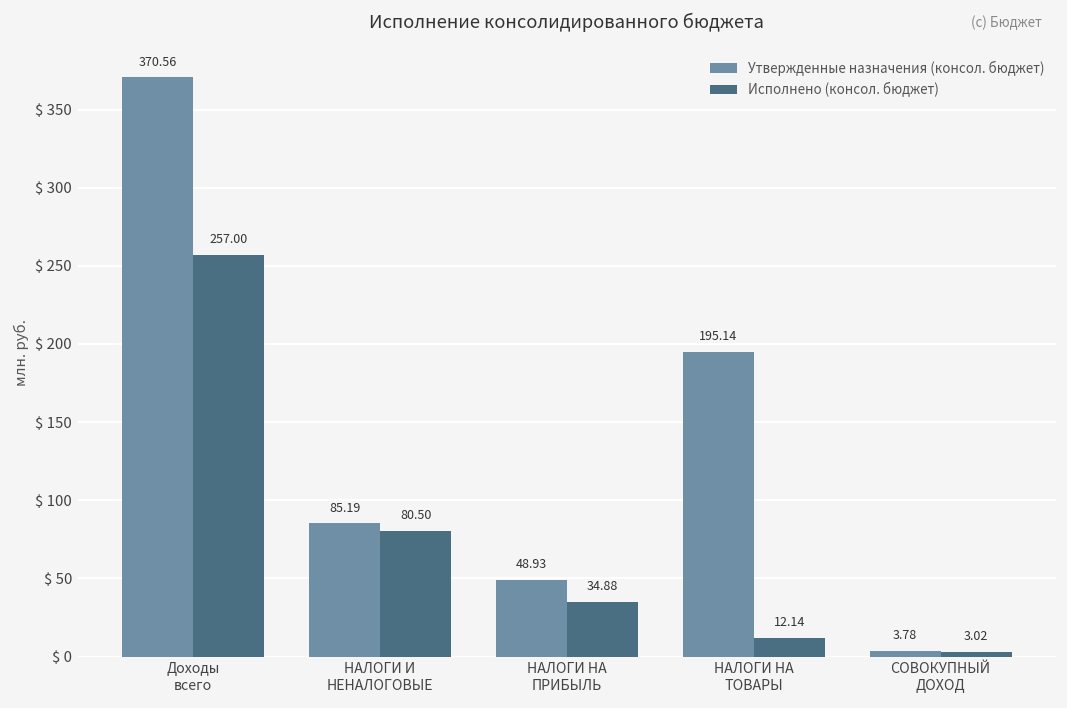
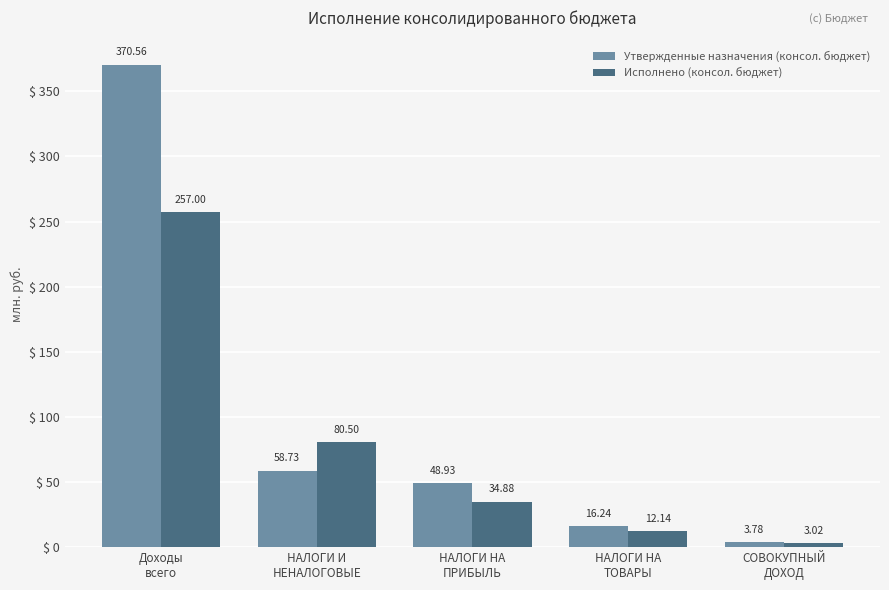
  {
    "Утвержденные назначения (консол. бюджет)": {
      "Доходы всего": 370.56,
-     "НАЛОГИ И НЕНАЛОГОВЫЕ": 85.19,
+     "НАЛОГИ И НЕНАЛОГОВЫЕ": 58.73,
      "НАЛОГИ НА ПРИБЫЛЬ": 48.93,
-     "НАЛОГИ НА ТОВАРЫ": 195.14,
+     "НАЛОГИ НА ТОВАРЫ": 16.24,
      "СОВОКУПНЫЙ ДОХОД": 3.78
    },
    "Исполнено (консол. бюджет)": {
      "Доходы всего": 257.00,
      "НАЛОГИ И НЕНАЛОГОВЫЕ": 80.50,
      "НАЛОГИ НА ПРИБЫЛЬ": 34.88,
      "НАЛОГИ НА ТОВАРЫ": 12.14,
      "СОВОКУПНЫЙ ДОХОД": 3.02
    }
  }
